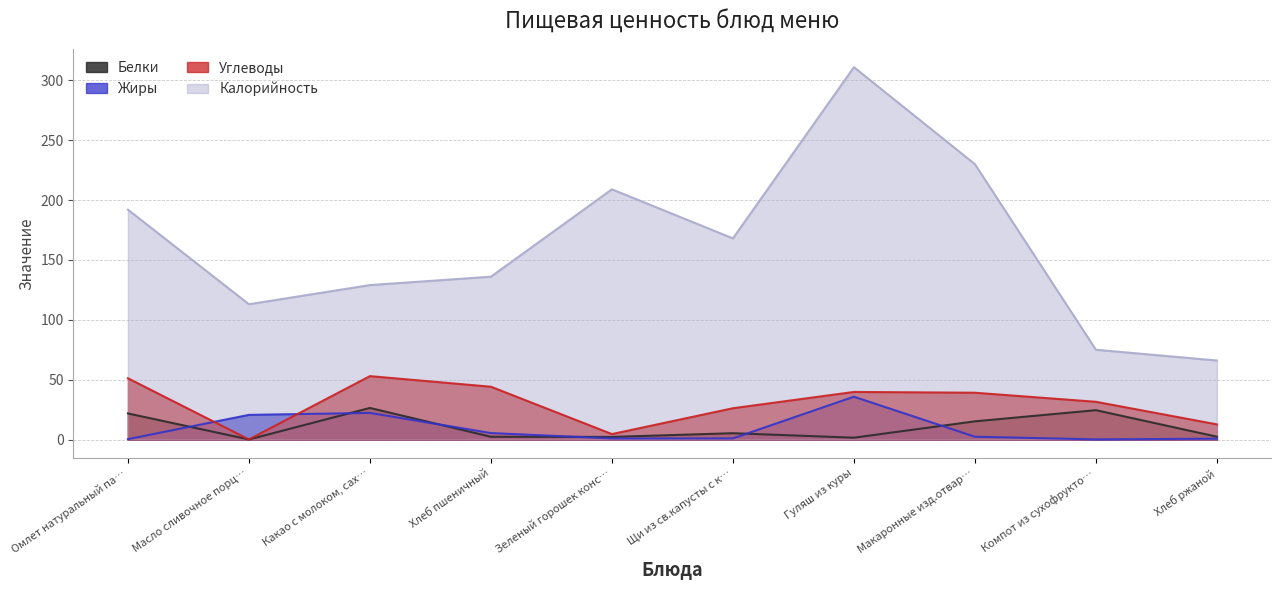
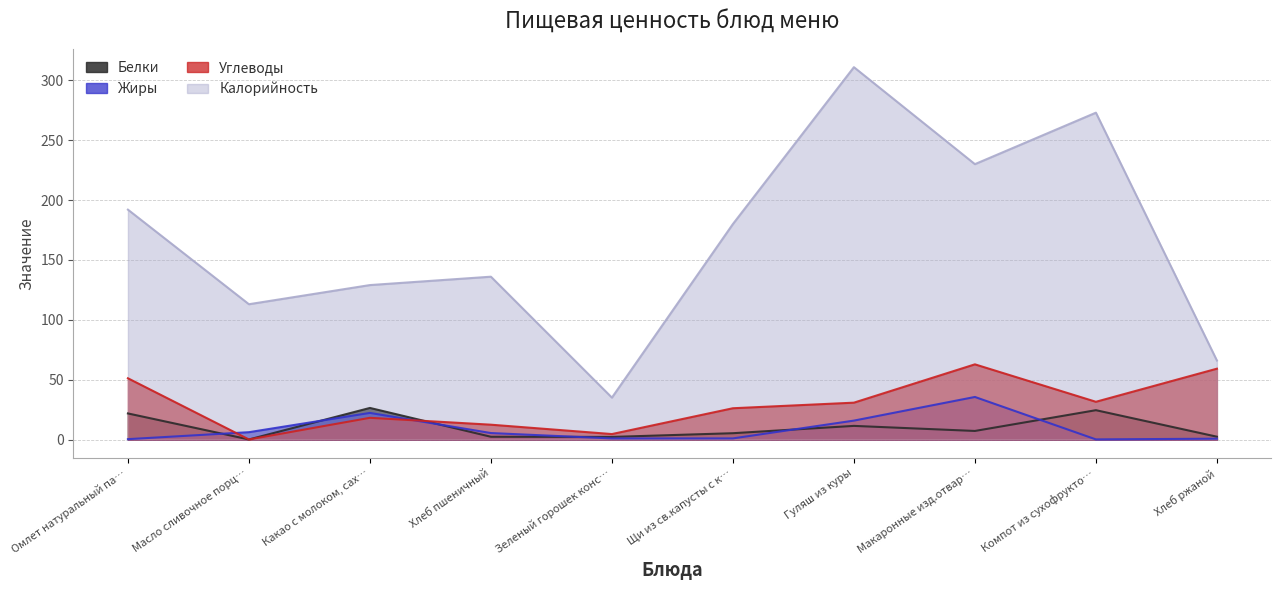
  {
    "Белки": {
      "Омлет натуральный па…": 22,
      "Какао с молоком, сах…": 26,
      "Хлеб пшеничный": 2,
      "Щи из св.капусты с к…": 5,
-     "Гуляш из куры": 2,
-     "Макаронные изд.отвар…": 15,
+     "Гуляш из куры": 11,
+     "Макаронные изд.отвар…": 7,
      "Компот из сухофрукто…": 25
    },
    "Жиры": {
      "Омлет натуральный па…": 0,
-     "Масло сливочное порц…": 21,
+     "Масло сливочное порц…": 6,
      "Какао с молоком, сах…": 22,
      "Хлеб пшеничный": 5,
      "Щи из св.капусты с к…": 1,
-     "Гуляш из куры": 36,
-     "Макаронные изд.отвар…": 2,
+     "Гуляш из куры": 16,
+     "Макаронные изд.отвар…": 36,
      "Компот из сухофрукто…": 0
    },
    "Углеводы": {
      "Омлет натуральный па…": 51,
-     "Какао с молоком, сах…": 53,
-     "Хлеб пшеничный": 44,
+     "Какао с молоком, сах…": 18,
+     "Хлеб пшеничный": 12,
      "Зеленый горошек конс…": 5,
      "Щи из св.капусты с к…": 26,
-     "Гуляш из куры": 40,
-     "Макаронные изд.отвар…": 39,
+     "Гуляш из куры": 31,
+     "Макаронные изд.отвар…": 63,
      "Компот из сухофрукто…": 32,
-     "Хлеб ржаной": 13
+     "Хлеб ржаной": 59
    },
    "Калорийность": {
      "Омлет натуральный па…": 192,
      "Масло сливочное порц…": 113,
      "Какао с молоком, сах…": 129,
      "Хлеб пшеничный": 136,
-     "Зеленый горошек конс…": 209,
-     "Щи из св.капусты с к…": 168,
+     "Зеленый горошек конс…": 35,
+     "Щи из св.капусты с к…": 180,
      "Гуляш из куры": 311,
      "Макаронные изд.отвар…": 230,
-     "Компот из сухофрукто…": 75,
+     "Компот из сухофрукто…": 273,
      "Хлеб ржаной": 66
    }
  }
